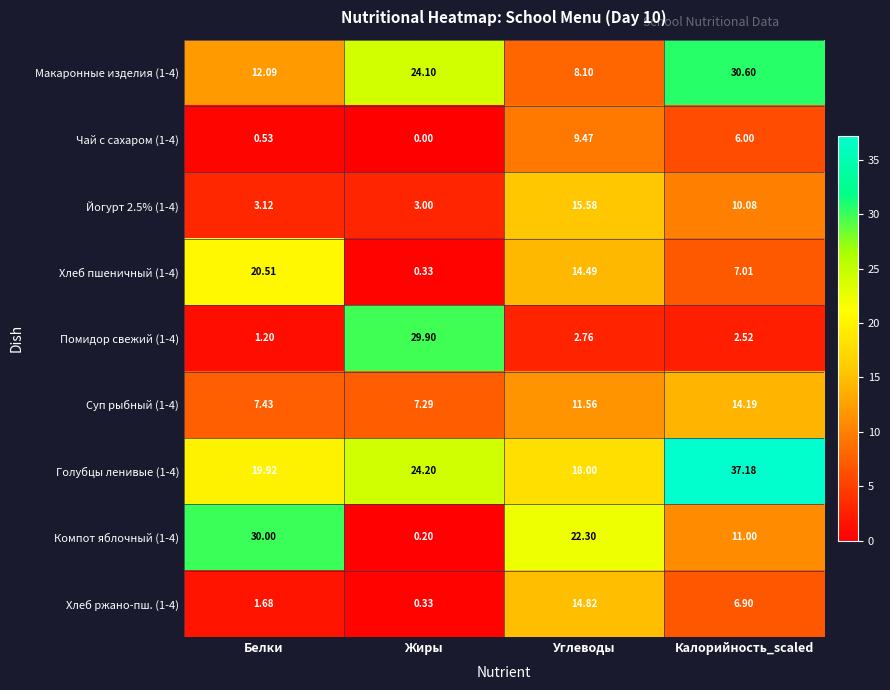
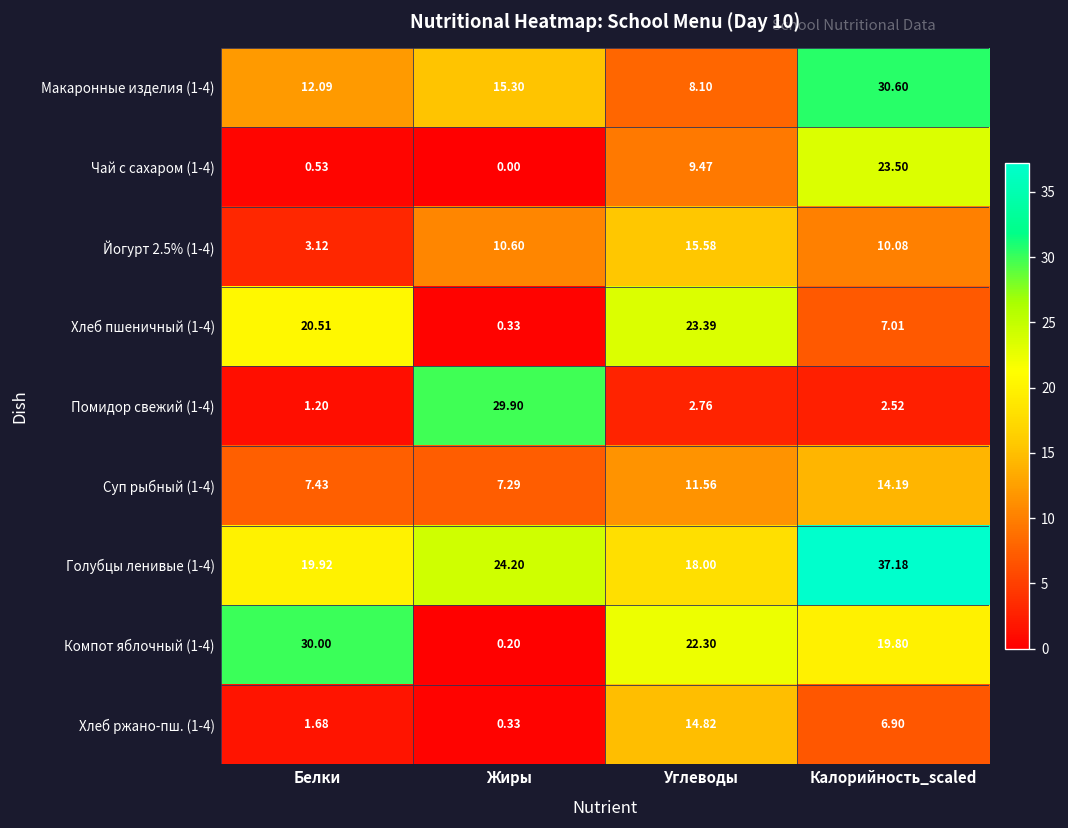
  {
    "Макаронные изделия (1-4)": {
      "Белки": 12.09,
-     "Жиры": 24.10,
+     "Жиры": 15.30,
      "Углеводы": 8.10,
      "Калорийность_scaled": 30.60
    },
    "Чай с сахаром (1-4)": {
      "Белки": 0.53,
      "Жиры": 0.00,
      "Углеводы": 9.47,
-     "Калорийность_scaled": 6.00
+     "Калорийность_scaled": 23.50
    },
    "Йогурт 2.5% (1-4)": {
      "Белки": 3.12,
-     "Жиры": 3.00,
+     "Жиры": 10.60,
      "Углеводы": 15.58,
      "Калорийность_scaled": 10.08
    },
    "Хлеб пшеничный (1-4)": {
      "Белки": 20.51,
      "Жиры": 0.33,
-     "Углеводы": 14.49,
+     "Углеводы": 23.39,
      "Калорийность_scaled": 7.01
    },
    "Помидор свежий (1-4)": {
      "Белки": 1.20,
      "Жиры": 29.90,
      "Углеводы": 2.76,
      "Калорийность_scaled": 2.52
    },
    "Суп рыбный (1-4)": {
      "Белки": 7.43,
      "Жиры": 7.29,
      "Углеводы": 11.56,
      "Калорийность_scaled": 14.19
    },
    "Голубцы ленивые (1-4)": {
      "Белки": 19.92,
      "Жиры": 24.20,
      "Углеводы": 18.00,
      "Калорийность_scaled": 37.18
    },
    "Компот яблочный (1-4)": {
      "Белки": 30.00,
      "Жиры": 0.20,
      "Углеводы": 22.30,
-     "Калорийность_scaled": 11.00
+     "Калорийность_scaled": 19.80
    },
    "Хлеб ржано-пш. (1-4)": {
      "Белки": 1.68,
      "Жиры": 0.33,
      "Углеводы": 14.82,
      "Калорийность_scaled": 6.90
    }
  }
